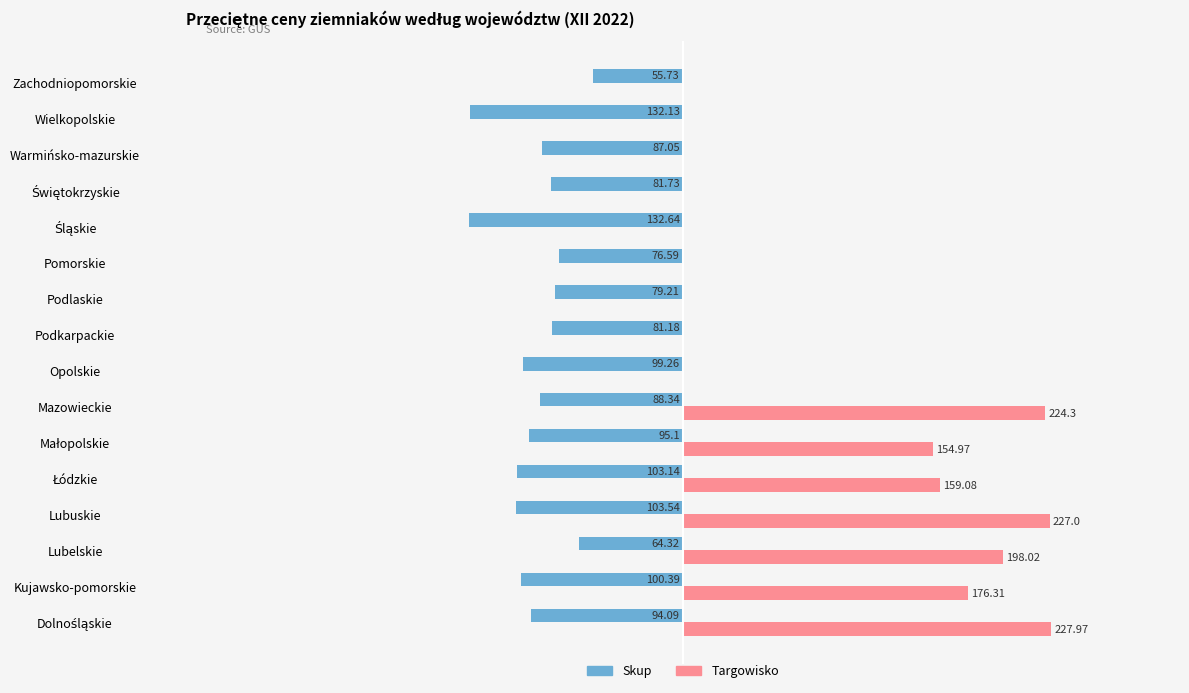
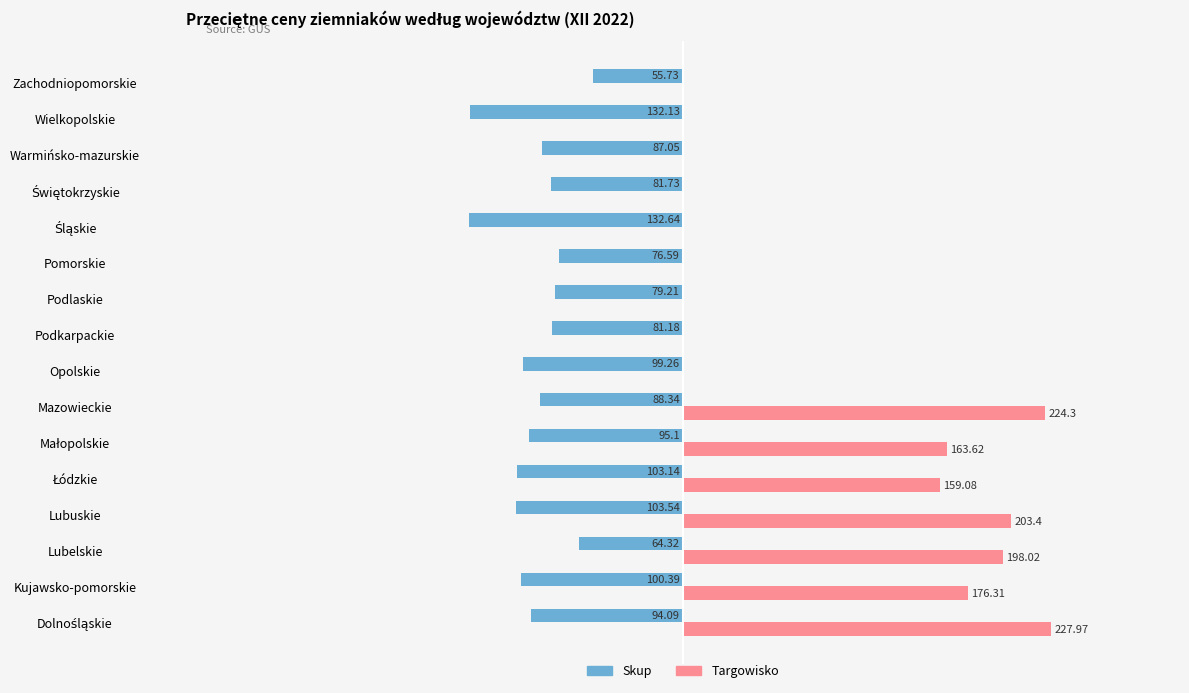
  {
    "Targowisko": {
      "Mazowieckie": 224.3,
-     "Małopolskie": 154.97,
+     "Małopolskie": 163.62,
      "Łódzkie": 159.08,
-     "Lubuskie": 227.0,
+     "Lubuskie": 203.4,
      "Lubelskie": 198.02,
      "Kujawsko-pomorskie": 176.31,
      "Dolnośląskie": 227.97
    }
  }
